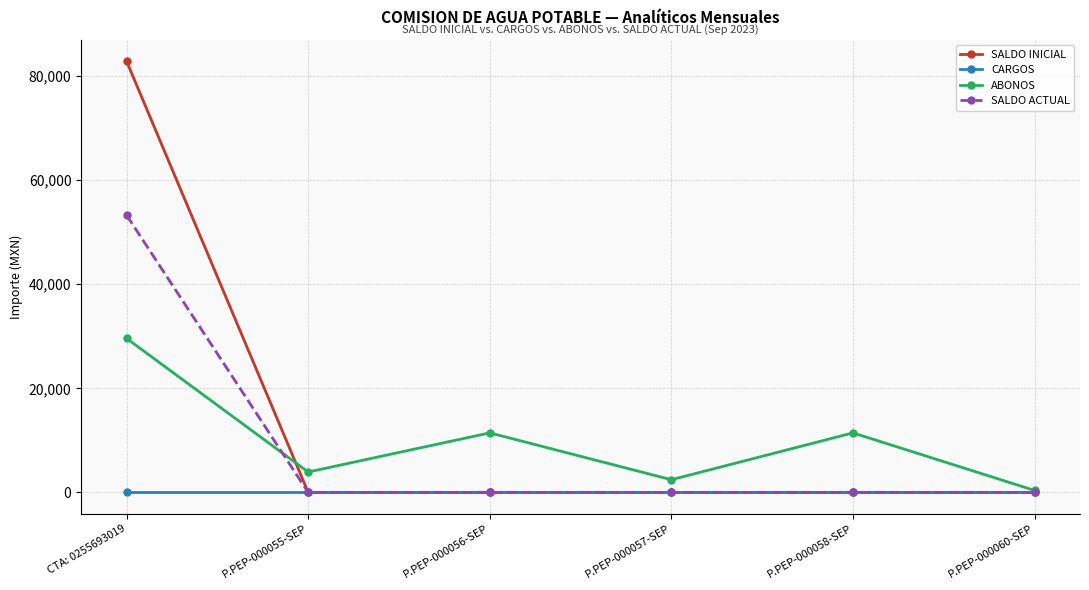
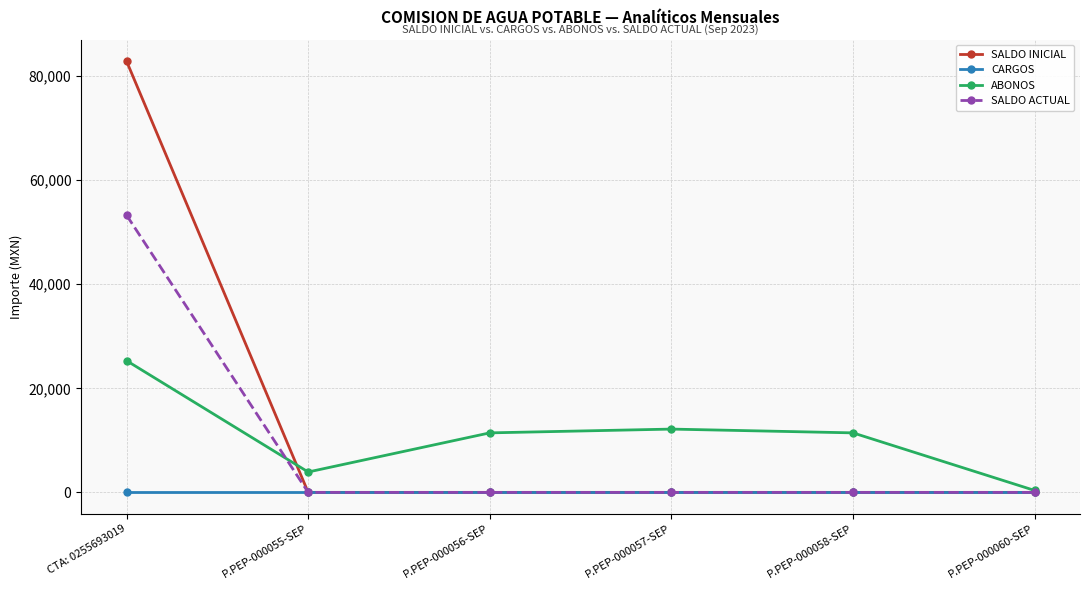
  {
    "SALDO INICIAL": {
      "CTA: 0255693019": "83,000"
    },
    "CARGOS": {
      "CTA: 0255693019": "0"
    },
    "ABONOS": {
-     "CTA: 0255693019": "30,000",
+     "CTA: 0255693019": "25,000",
      "P.PEP-000055-SEP": "4,000",
      "P.PEP-000056-SEP": "11,000",
-     "P.PEP-000057-SEP": "2,000",
+     "P.PEP-000057-SEP": "12,000",
      "P.PEP-000058-SEP": "11,000"
    },
    "SALDO ACTUAL": {
      "CTA: 0255693019": "53,000"
    }
  }
